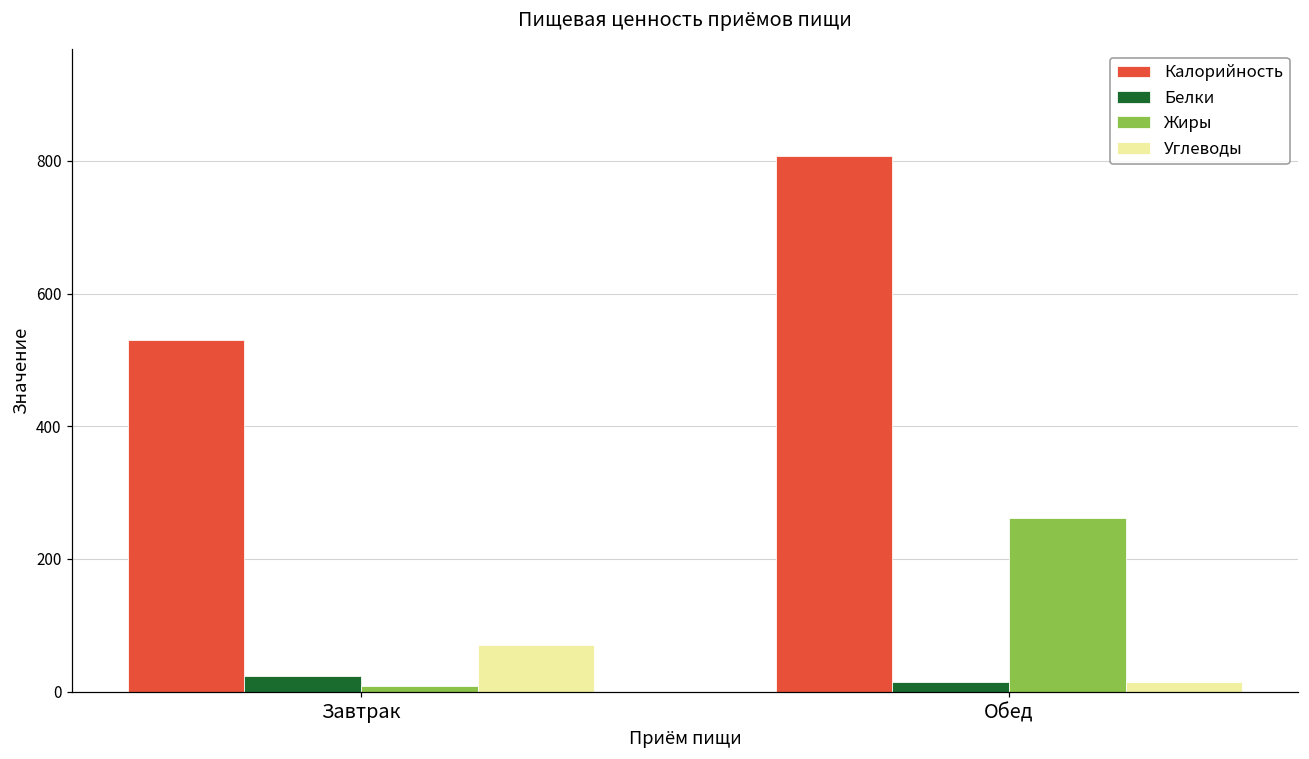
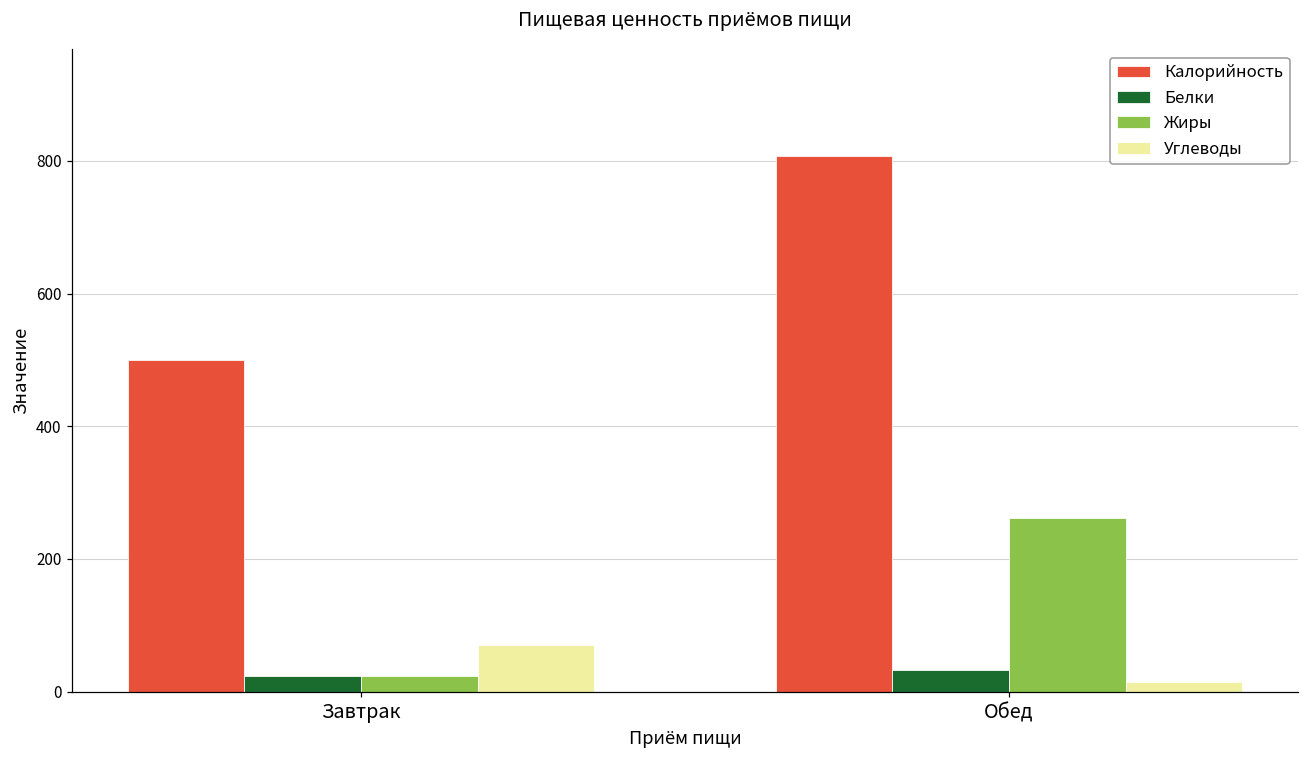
  {
    "Калорийность": {
-     "Завтрак": 530,
+     "Завтрак": 500,
      "Обед": 810
    },
    "Белки": {
      "Завтрак": 20,
-     "Обед": 10
+     "Обед": 30
    },
    "Жиры": {
-     "Завтрак": 10,
+     "Завтрак": 20,
      "Обед": 260
    },
    "Углеводы": {
      "Завтрак": 70,
      "Обед": 10
    }
  }
